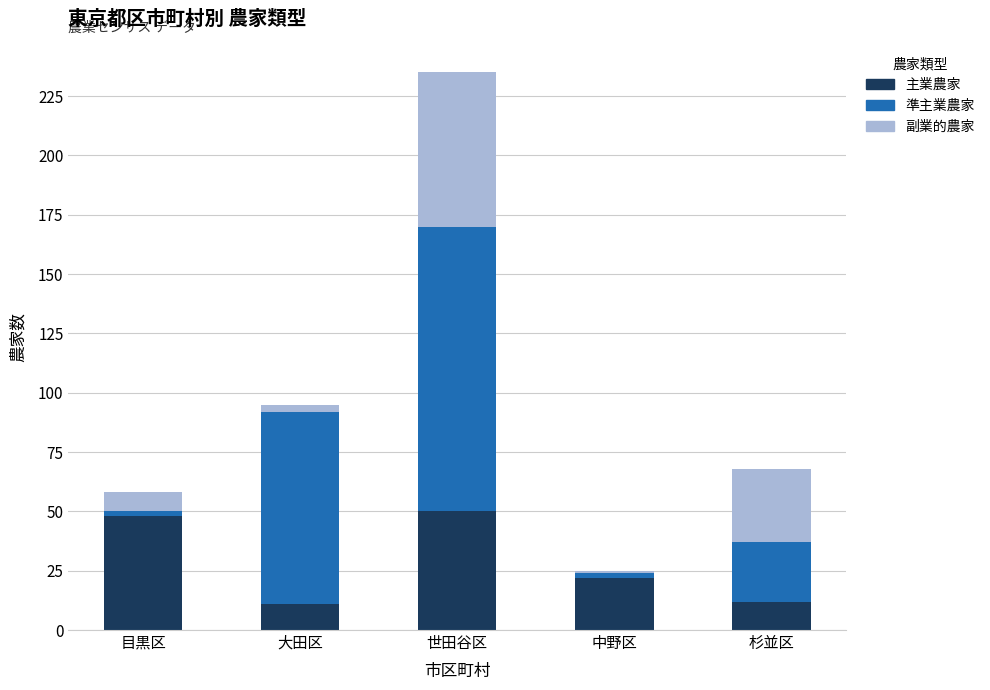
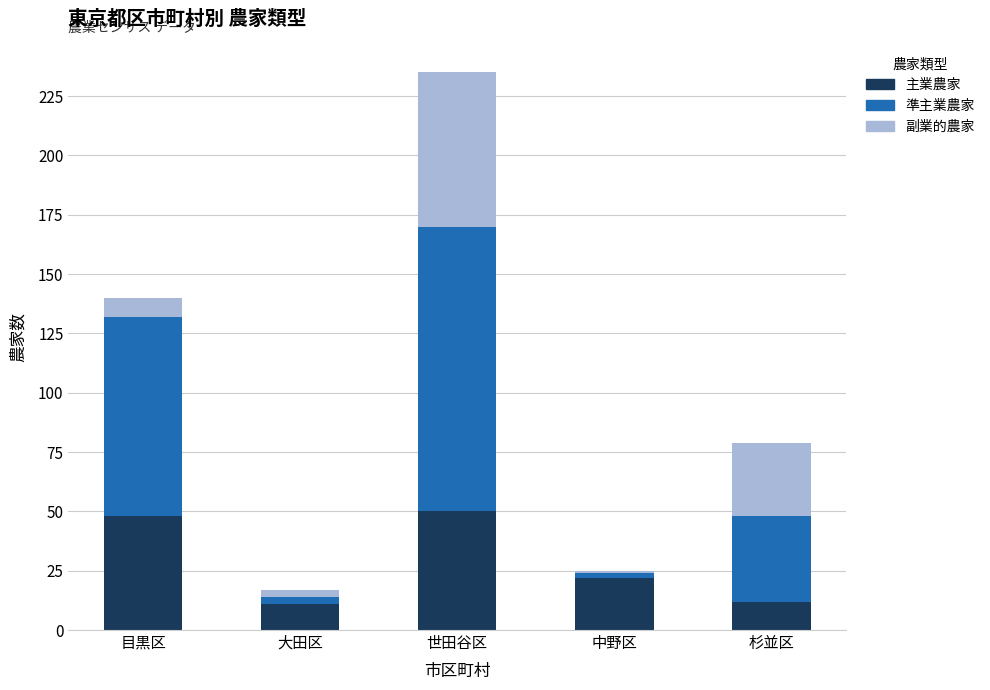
  {
    "主業農家": {
      "目黒区": 48,
      "大田区": 11,
      "世田谷区": 50,
      "中野区": 22,
      "杉並区": 12
    },
    "準主業農家": {
-     "目黒区": 2,
-     "大田区": 81,
+     "目黒区": 84,
+     "大田区": 3,
      "世田谷区": 120,
      "中野区": 2,
-     "杉並区": 25
+     "杉並区": 36
    },
    "副業的農家": {
      "目黒区": 8,
      "大田区": 3,
      "世田谷区": 65,
      "杉並区": 31
    }
  }
